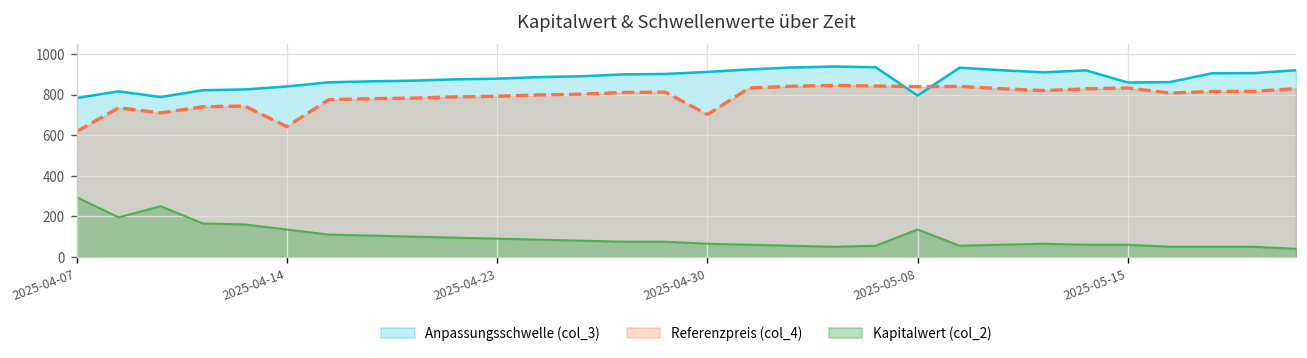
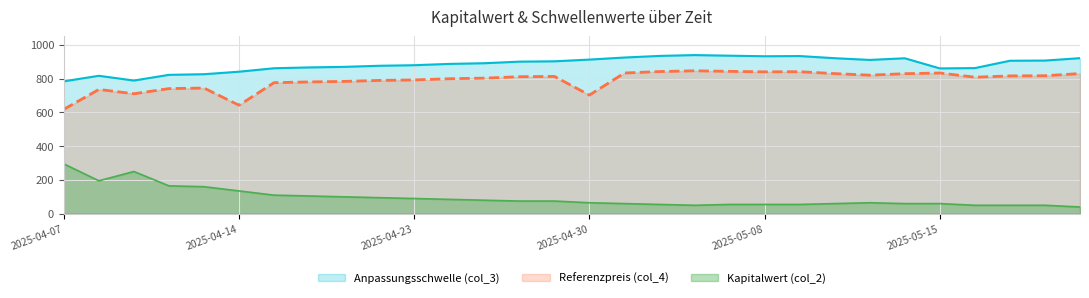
  {
    "Anpassungsschwelle (col_3)": {
      "2025-04-07": 780,
      "2025-04-14": 840,
      "2025-04-23": 880,
      "2025-04-30": 910,
-     "2025-05-08": 800,
+     "2025-05-08": 930,
      "2025-05-15": 860
    },
    "Referenzpreis (col_4)": {
      "2025-04-07": 620,
      "2025-04-14": 640,
      "2025-04-23": 790,
      "2025-04-30": 700,
      "2025-05-08": 840,
      "2025-05-15": 830
    },
    "Kapitalwert (col_2)": {
      "2025-04-07": 300,
      "2025-04-14": 140,
      "2025-04-23": 90,
      "2025-04-30": 70,
-     "2025-05-08": 140,
+     "2025-05-08": 60,
      "2025-05-15": 60
    }
  }
